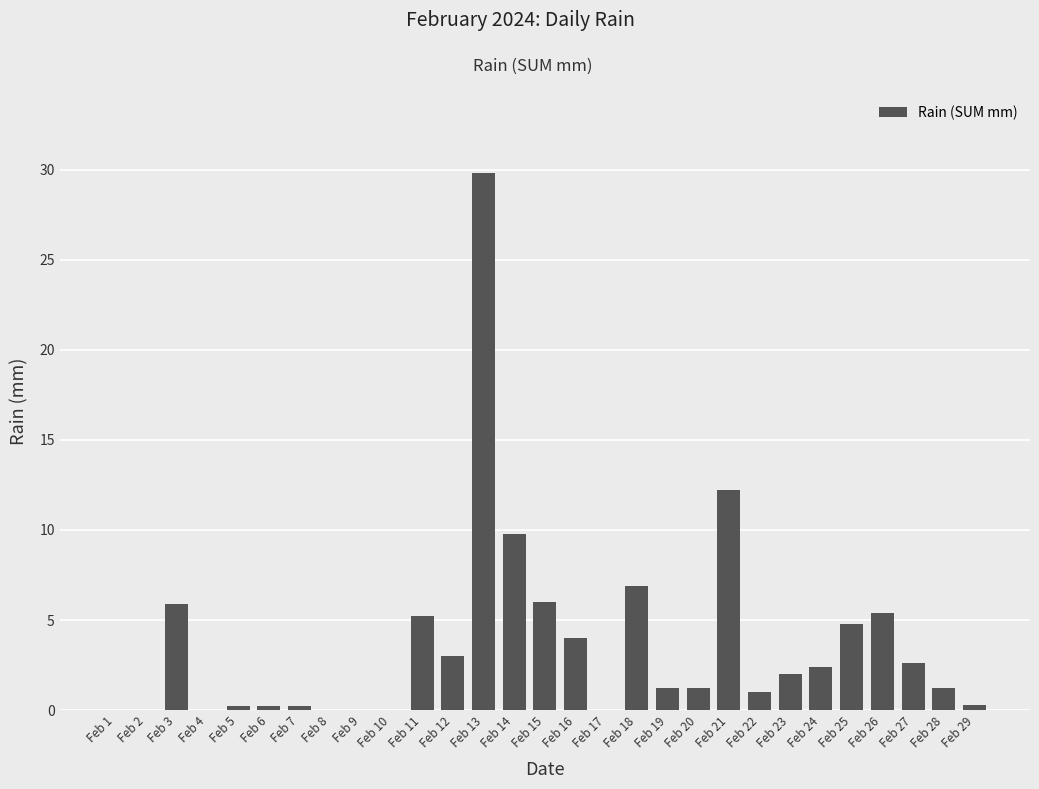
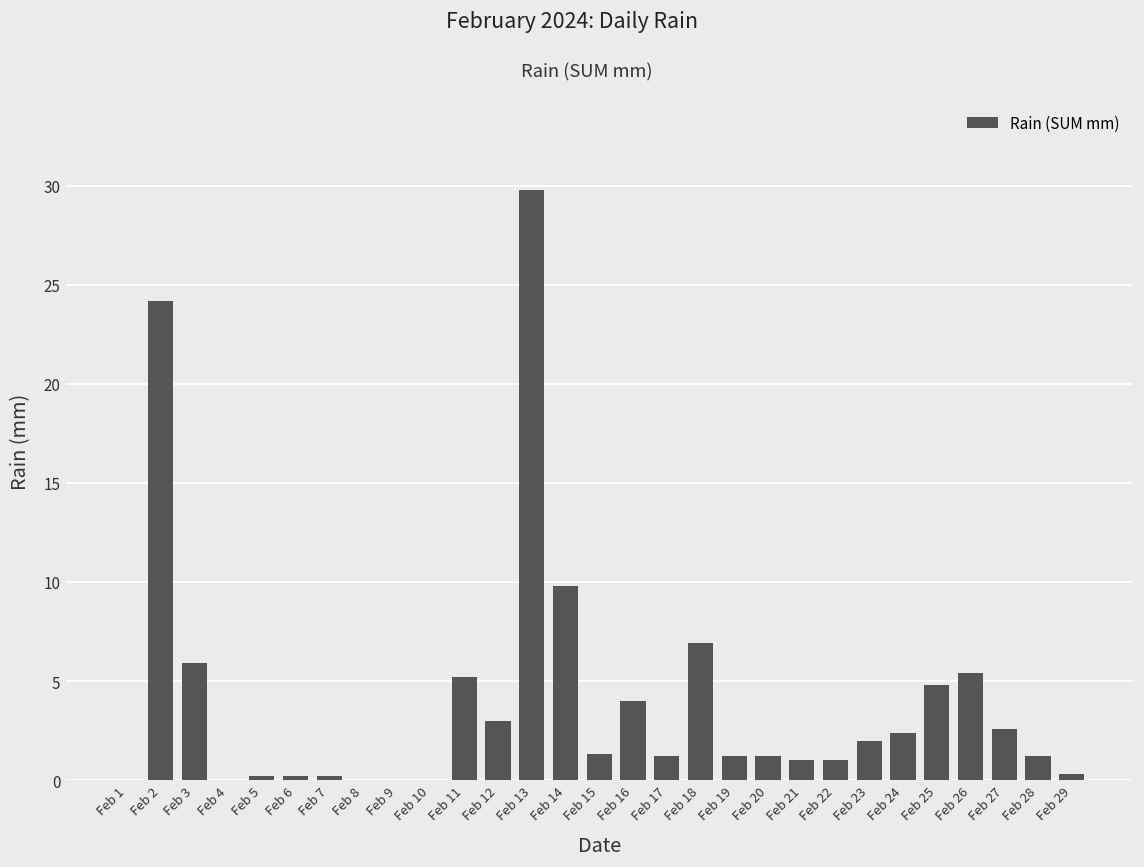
  {
    "Feb 1": 0.0,
-   "Feb 2": 0.0,
+   "Feb 2": 24.2,
    "Feb 3": 5.9,
    "Feb 4": 0.0,
    "Feb 5": 0.2,
    "Feb 6": 0.2,
    "Feb 7": 0.2,
    "Feb 8": 0.0,
    "Feb 9": 0.0,
    "Feb 10": 0.0,
    "Feb 11": 5.2,
    "Feb 12": 3.0,
    "Feb 13": 29.8,
    "Feb 14": 9.8,
-   "Feb 15": 6.0,
+   "Feb 15": 1.3,
    "Feb 16": 4.0,
-   "Feb 17": 0.0,
+   "Feb 17": 1.2,
    "Feb 18": 6.9,
    "Feb 19": 1.2,
    "Feb 20": 1.2,
-   "Feb 21": 12.2,
+   "Feb 21": 1.0,
    "Feb 22": 1.0,
    "Feb 23": 2.0,
    "Feb 24": 2.4,
    "Feb 25": 4.8,
    "Feb 26": 5.4,
    "Feb 27": 2.6,
    "Feb 28": 1.2,
    "Feb 29": 0.3
  }
